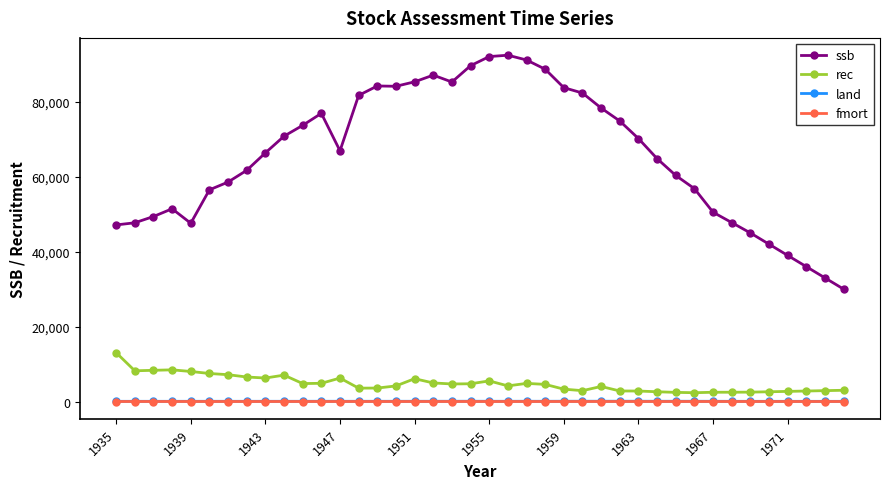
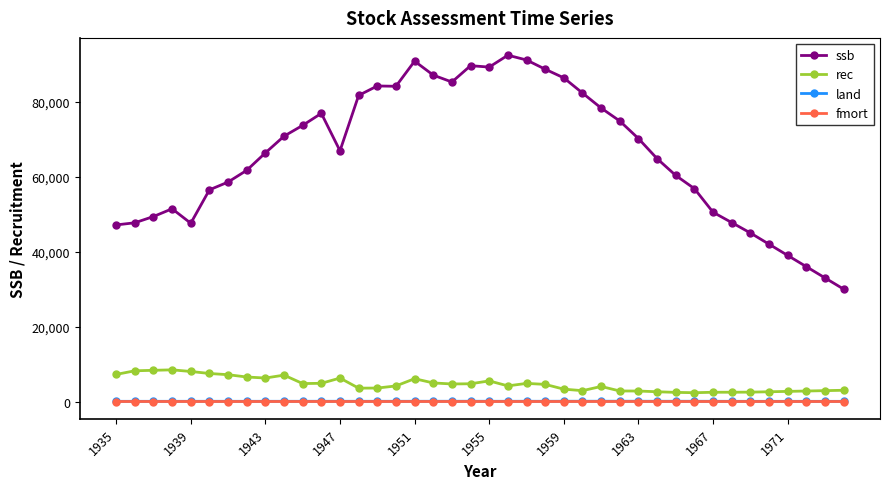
  {
    "ssb": {
      "1935": "47,000",
      "1939": "48,000",
      "1943": "66,000",
      "1947": "67,000",
-     "1951": "85,000",
-     "1955": "92,000",
-     "1959": "84,000",
+     "1951": "91,000",
+     "1955": "89,000",
+     "1959": "86,000",
      "1963": "70,000",
      "1967": "51,000",
      "1971": "39,000"
    },
    "rec": {
-     "1935": "13,000",
+     "1935": "7,000",
      "1939": "8,000",
      "1943": "6,000",
      "1947": "6,000",
      "1951": "6,000",
      "1955": "5,000",
      "1959": "3,000",
      "1963": "3,000",
      "1967": "2,000",
      "1971": "3,000"
    },
    "fmort": {
      "1935": "0",
      "1939": "0",
      "1943": "0",
      "1947": "0",
      "1951": "0",
      "1955": "0",
      "1959": "0",
      "1963": "0",
      "1967": "0",
      "1971": "0"
    }
  }
